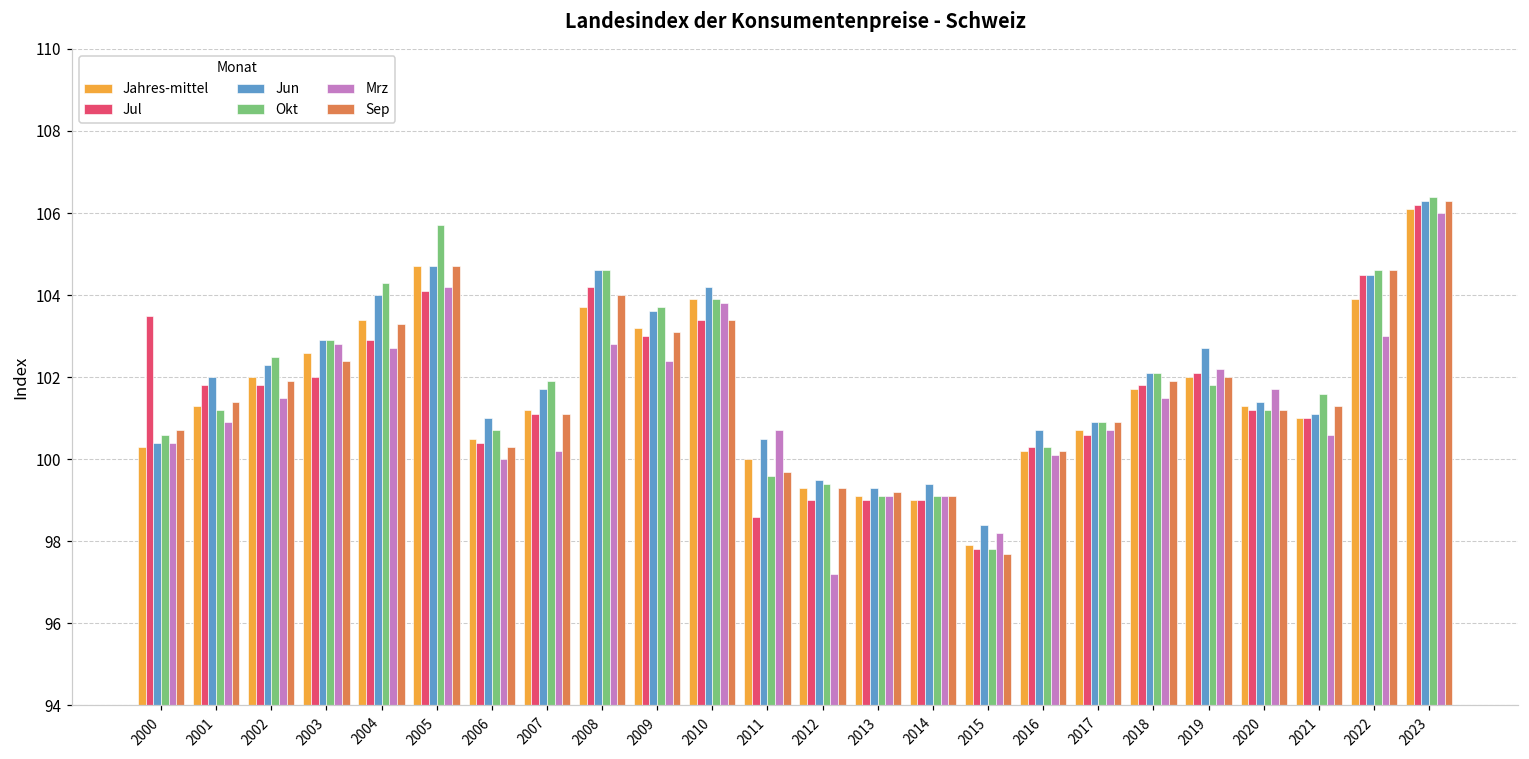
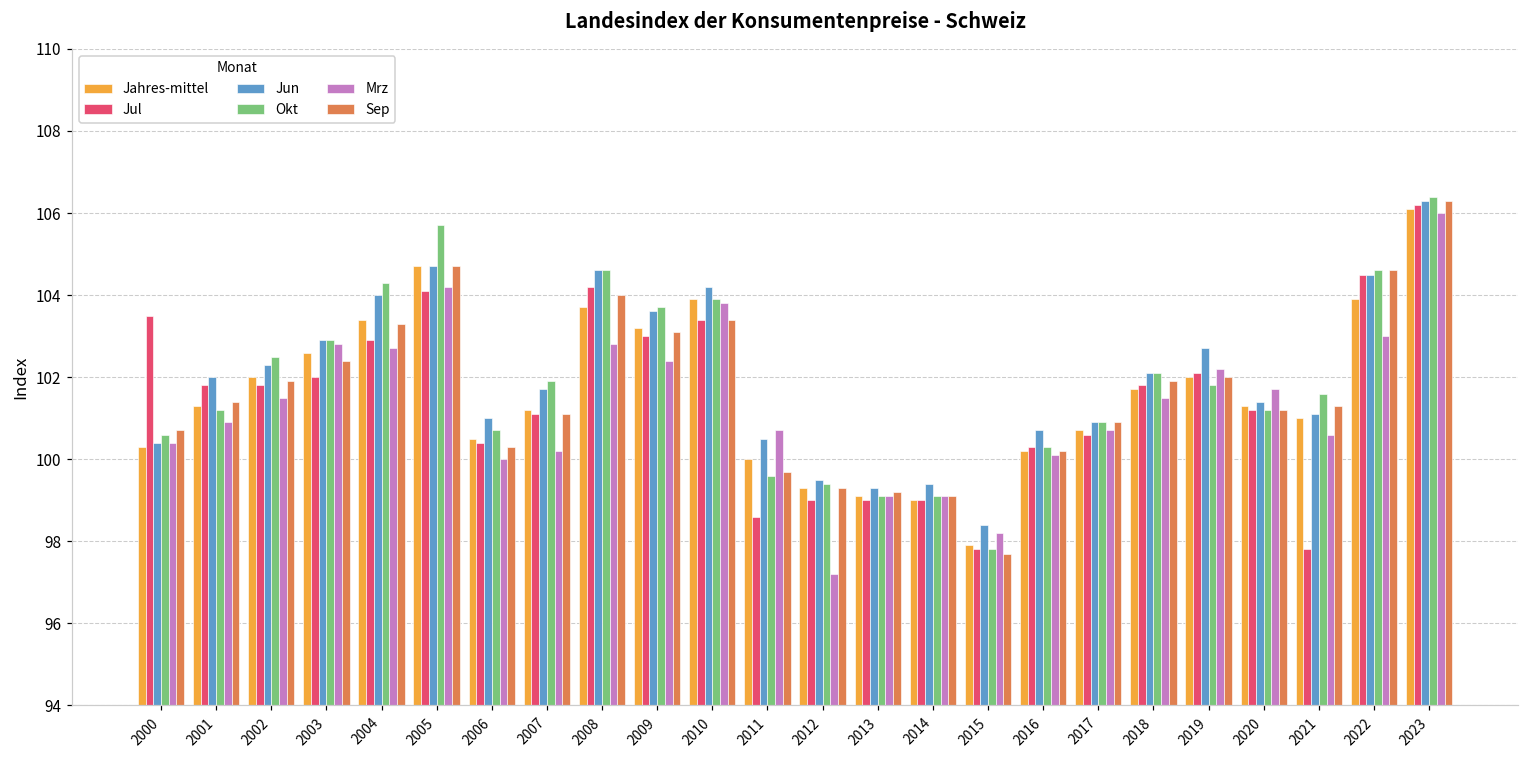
  {
    "Jul": {
      "2000": 103.5,
      "2001": 101.8,
      "2002": 101.8,
      "2003": 102.0,
      "2004": 102.9,
      "2005": 104.1,
      "2006": 100.4,
      "2007": 101.1,
      "2008": 104.2,
      "2009": 103.0,
      "2010": 103.4,
      "2011": 98.6,
      "2012": 99.0,
      "2013": 99.0,
      "2014": 99.0,
      "2015": 97.8,
      "2016": 100.3,
      "2017": 100.6,
      "2018": 101.8,
      "2019": 102.1,
      "2020": 101.2,
-     "2021": 101.0,
+     "2021": 97.8,
      "2022": 104.5,
      "2023": 106.2
    },
    "Jun": {
      "2000": 100.4,
      "2001": 102.0,
      "2002": 102.3,
      "2003": 102.9,
      "2004": 104.0,
      "2005": 104.7,
      "2006": 101.0,
      "2007": 101.7,
      "2008": 104.6,
      "2009": 103.6,
      "2010": 104.2,
      "2011": 100.5,
      "2012": 99.5,
      "2013": 99.3,
      "2014": 99.4,
      "2015": 98.4,
      "2016": 100.7,
      "2017": 100.9,
      "2018": 102.1,
      "2019": 102.7,
      "2020": 101.4,
      "2021": 101.1,
      "2022": 104.5,
      "2023": 106.3
    },
    "Okt": {
      "2000": 100.6,
      "2001": 101.2,
      "2002": 102.5,
      "2003": 102.9,
      "2004": 104.3,
      "2005": 105.7,
      "2006": 100.7,
      "2007": 101.9,
      "2008": 104.6,
      "2009": 103.7,
      "2010": 103.9,
      "2011": 99.6,
      "2012": 99.4,
      "2013": 99.1,
      "2014": 99.1,
      "2015": 97.8,
      "2016": 100.3,
      "2017": 100.9,
      "2018": 102.1,
      "2019": 101.8,
      "2020": 101.2,
      "2021": 101.6,
      "2022": 104.6,
      "2023": 106.4
    },
    "Mrz": {
      "2000": 100.4,
      "2001": 100.9,
      "2002": 101.5,
      "2003": 102.8,
      "2004": 102.7,
      "2005": 104.2,
      "2006": 100.0,
      "2007": 100.2,
      "2008": 102.8,
      "2009": 102.4,
      "2010": 103.8,
      "2011": 100.7,
      "2012": 97.2,
      "2013": 99.1,
      "2014": 99.1,
      "2015": 98.2,
      "2016": 100.1,
      "2017": 100.7,
      "2018": 101.5,
      "2019": 102.2,
      "2020": 101.7,
      "2021": 100.6,
      "2022": 103.0,
      "2023": 106.0
    }
  }
